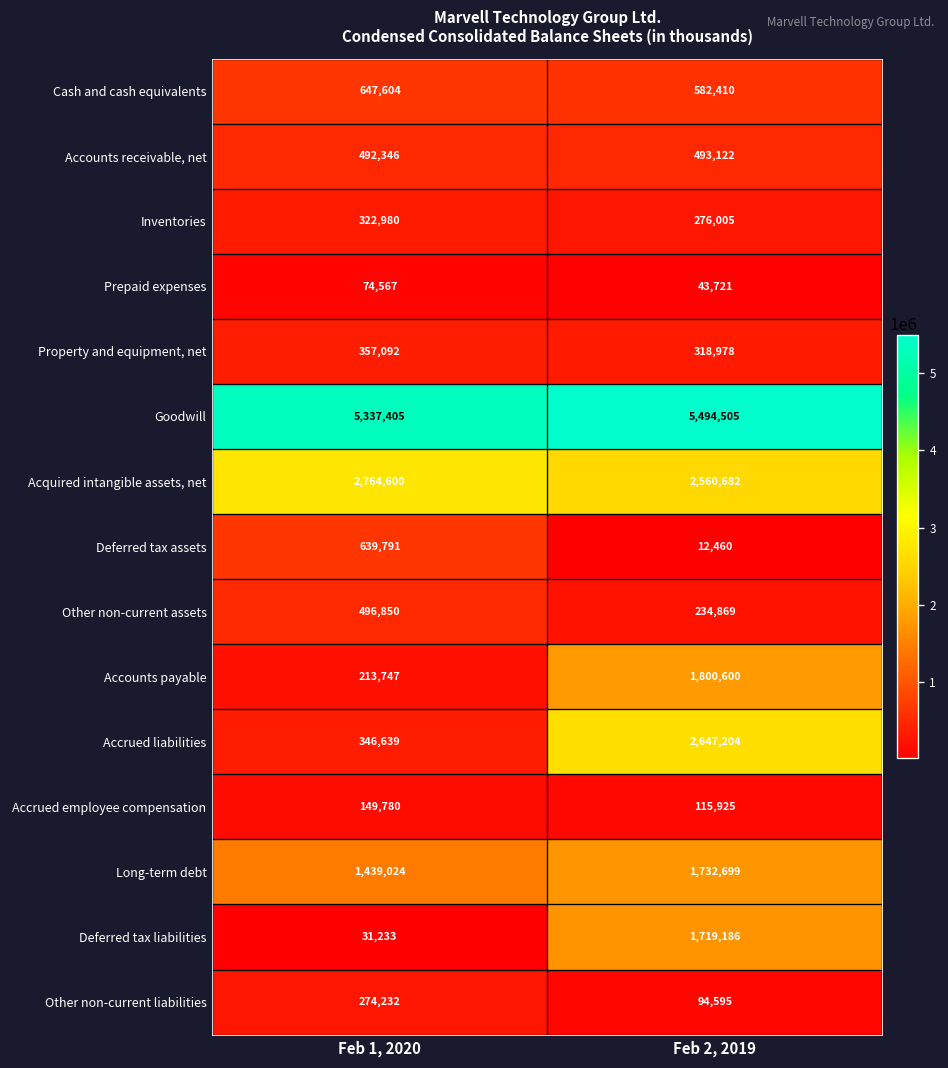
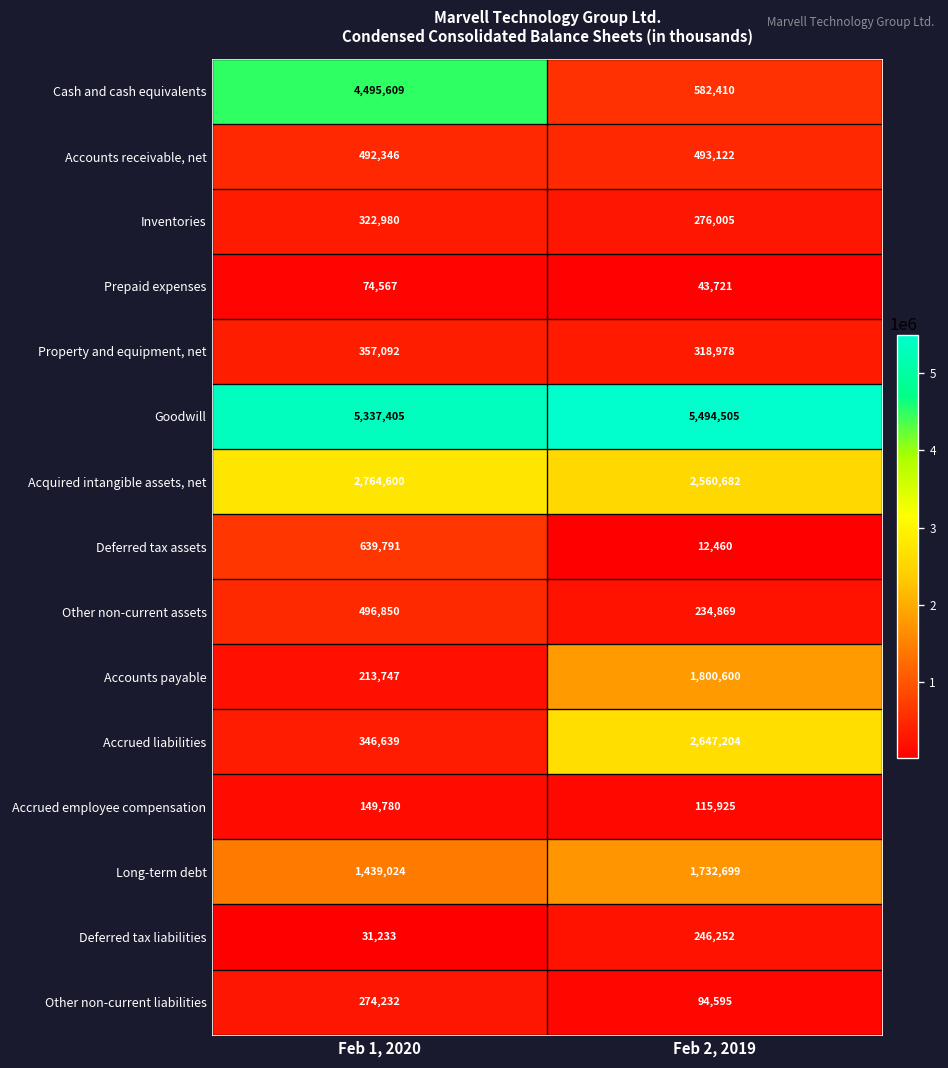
  {
    "Cash and cash equivalents": {
-     "Feb 1, 2020": "647,604",
+     "Feb 1, 2020": "4,495,609",
      "Feb 2, 2019": "582,410"
    },
    "Accounts receivable, net": {
      "Feb 1, 2020": "492,346",
      "Feb 2, 2019": "493,122"
    },
    "Inventories": {
      "Feb 1, 2020": "322,980",
      "Feb 2, 2019": "276,005"
    },
    "Prepaid expenses": {
      "Feb 1, 2020": "74,567",
      "Feb 2, 2019": "43,721"
    },
    "Property and equipment, net": {
      "Feb 1, 2020": "357,092",
      "Feb 2, 2019": "318,978"
    },
    "Goodwill": {
      "Feb 1, 2020": "5,337,405",
      "Feb 2, 2019": "5,494,505"
    },
    "Acquired intangible assets, net": {
      "Feb 1, 2020": "2,764,600",
      "Feb 2, 2019": "2,560,682"
    },
    "Deferred tax assets": {
      "Feb 1, 2020": "639,791",
      "Feb 2, 2019": "12,460"
    },
    "Other non-current assets": {
      "Feb 1, 2020": "496,850",
      "Feb 2, 2019": "234,869"
    },
    "Accounts payable": {
      "Feb 1, 2020": "213,747",
      "Feb 2, 2019": "1,800,600"
    },
    "Accrued liabilities": {
      "Feb 1, 2020": "346,639",
      "Feb 2, 2019": "2,647,204"
    },
    "Accrued employee compensation": {
      "Feb 1, 2020": "149,780",
      "Feb 2, 2019": "115,925"
    },
    "Long-term debt": {
      "Feb 1, 2020": "1,439,024",
      "Feb 2, 2019": "1,732,699"
    },
    "Deferred tax liabilities": {
      "Feb 1, 2020": "31,233",
-     "Feb 2, 2019": "1,719,186"
+     "Feb 2, 2019": "246,252"
    },
    "Other non-current liabilities": {
      "Feb 1, 2020": "274,232",
      "Feb 2, 2019": "94,595"
    }
  }
